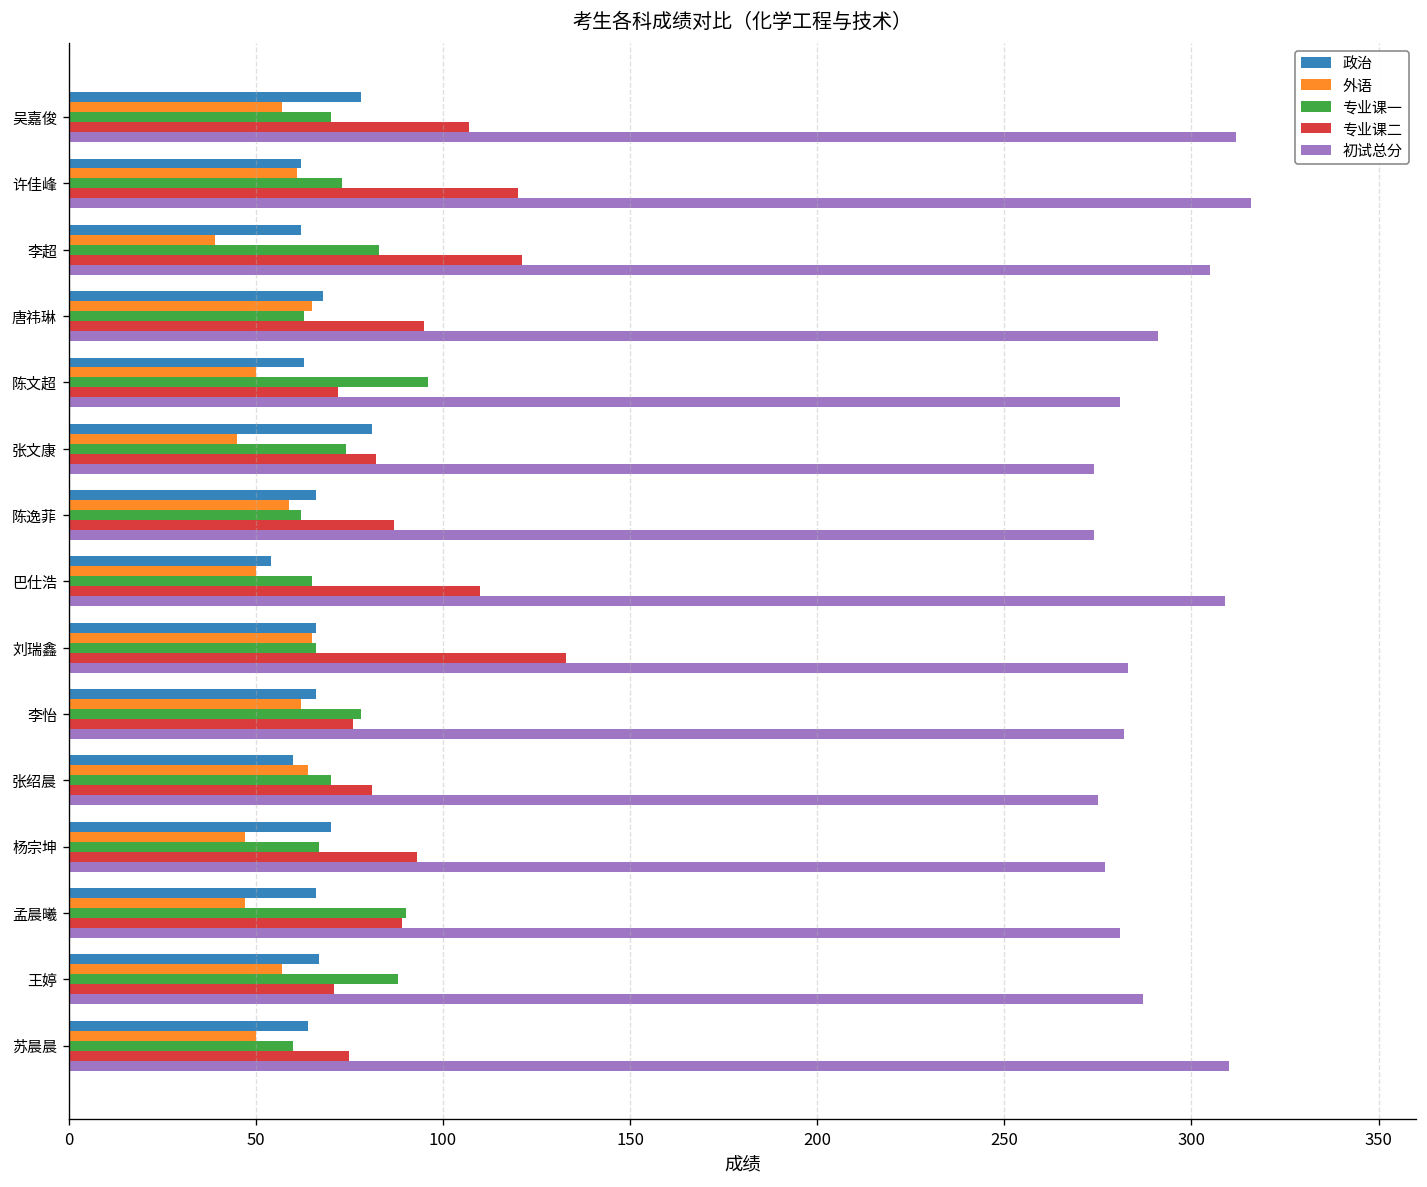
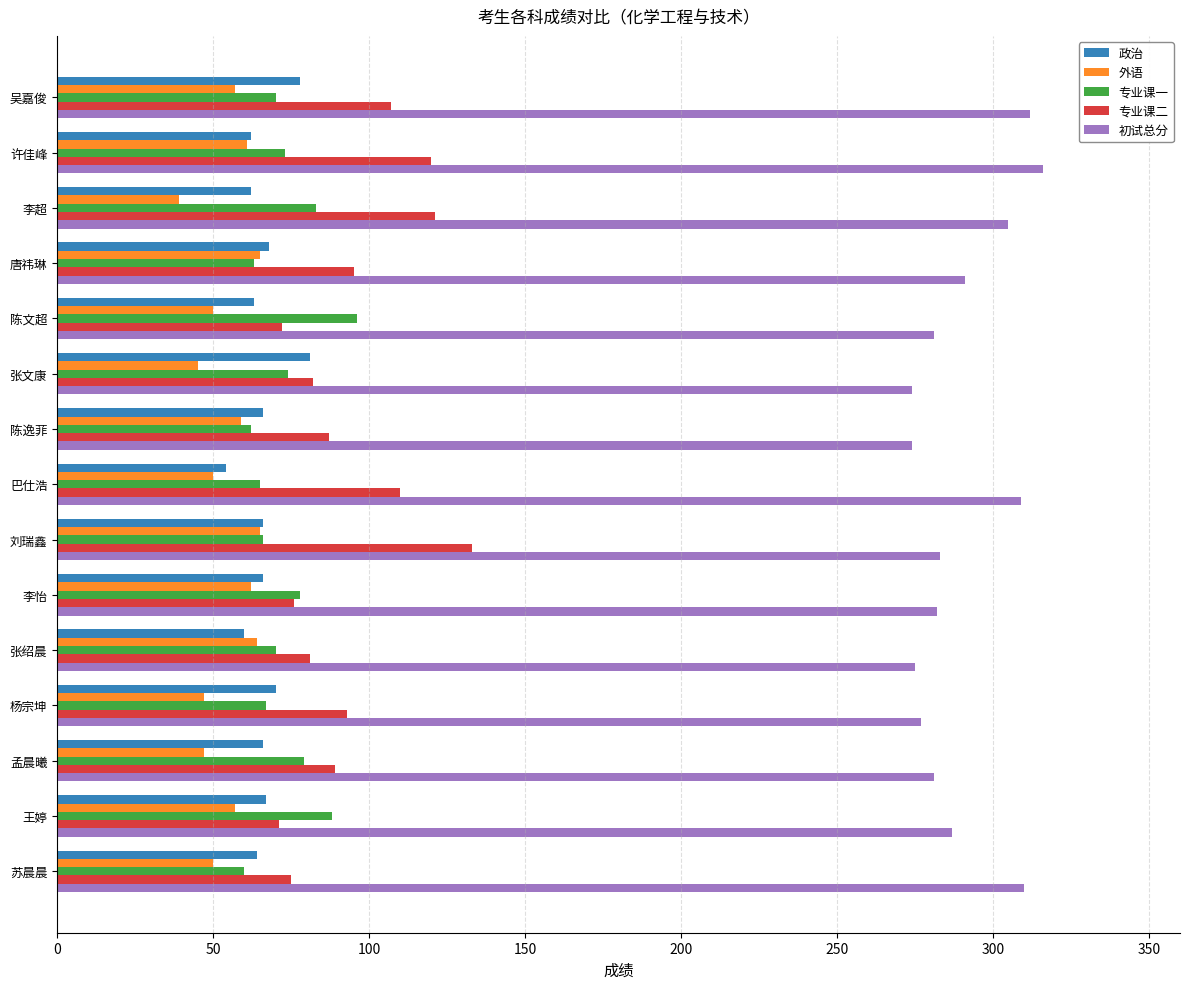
  {
    "政治": {
      "吴嘉俊": 78,
      "许佳峰": 62,
      "李超": 62,
      "唐祎琳": 68,
      "陈文超": 63,
      "张文康": 81,
      "陈逸菲": 66,
      "巴仕浩": 54,
      "刘瑞鑫": 66,
      "李怡": 66,
      "张绍晨": 60,
      "杨宗坤": 70,
      "孟晨曦": 66,
      "王婷": 67,
      "苏晨晨": 64
    },
    "外语": {
      "吴嘉俊": 57,
      "许佳峰": 61,
      "李超": 39,
      "唐祎琳": 65,
      "陈文超": 50,
      "张文康": 45,
      "陈逸菲": 59,
      "巴仕浩": 50,
      "刘瑞鑫": 65,
      "李怡": 62,
      "张绍晨": 64,
      "杨宗坤": 47,
      "孟晨曦": 47,
      "王婷": 57,
      "苏晨晨": 50
    },
    "专业课一": {
      "吴嘉俊": 70,
      "许佳峰": 73,
      "李超": 83,
      "唐祎琳": 63,
      "陈文超": 96,
      "张文康": 74,
      "陈逸菲": 62,
      "巴仕浩": 65,
      "刘瑞鑫": 66,
      "李怡": 78,
      "张绍晨": 70,
      "杨宗坤": 67,
-     "孟晨曦": 90,
+     "孟晨曦": 79,
      "王婷": 88,
      "苏晨晨": 60
    },
    "专业课二": {
      "吴嘉俊": 107,
      "许佳峰": 120,
      "李超": 121,
      "唐祎琳": 95,
      "陈文超": 72,
      "张文康": 82,
      "陈逸菲": 87,
      "巴仕浩": 110,
      "刘瑞鑫": 133,
      "李怡": 76,
      "张绍晨": 81,
      "杨宗坤": 93,
      "孟晨曦": 89,
      "王婷": 71,
      "苏晨晨": 75
    },
    "初试总分": {
      "吴嘉俊": 312,
      "许佳峰": 316,
      "李超": 305,
      "唐祎琳": 291,
      "陈文超": 281,
      "张文康": 274,
      "陈逸菲": 274,
      "巴仕浩": 309,
      "刘瑞鑫": 283,
      "李怡": 282,
      "张绍晨": 275,
      "杨宗坤": 277,
      "孟晨曦": 281,
      "王婷": 287,
      "苏晨晨": 310
    }
  }
